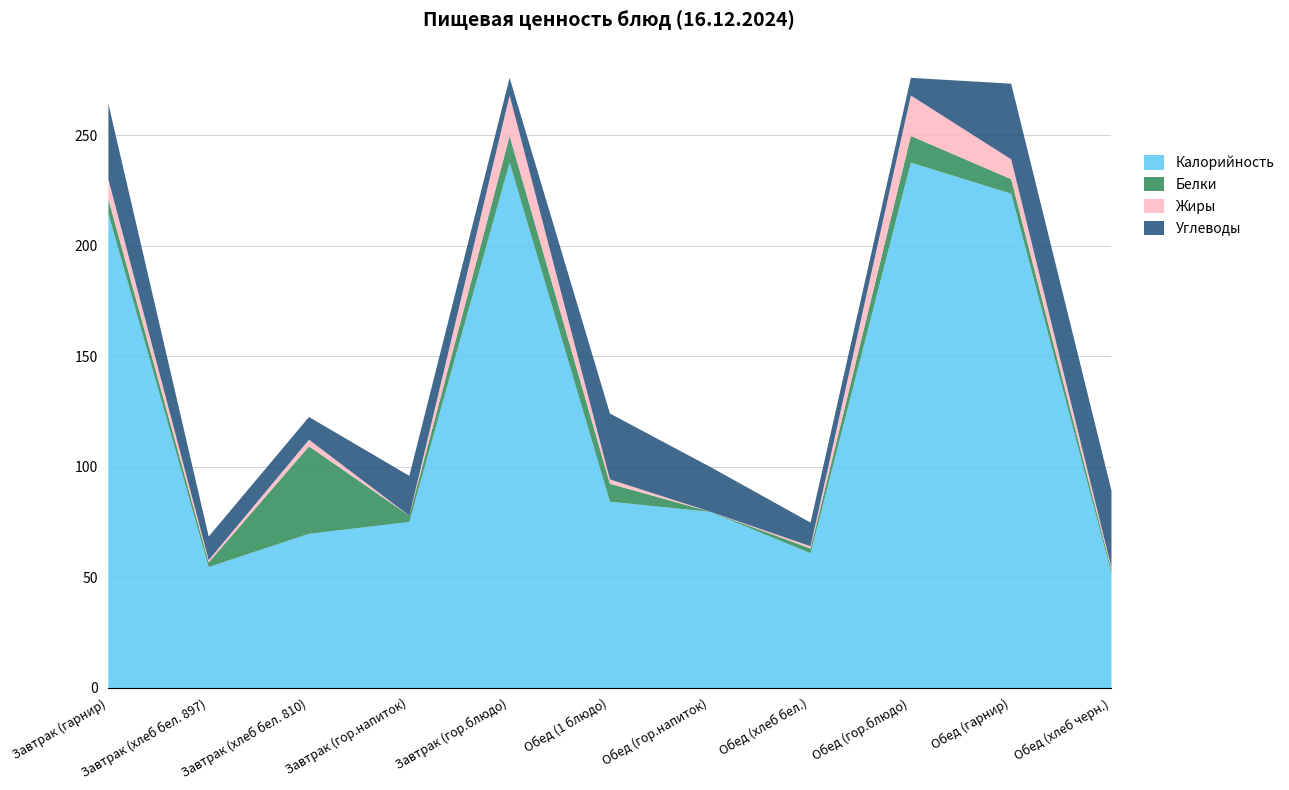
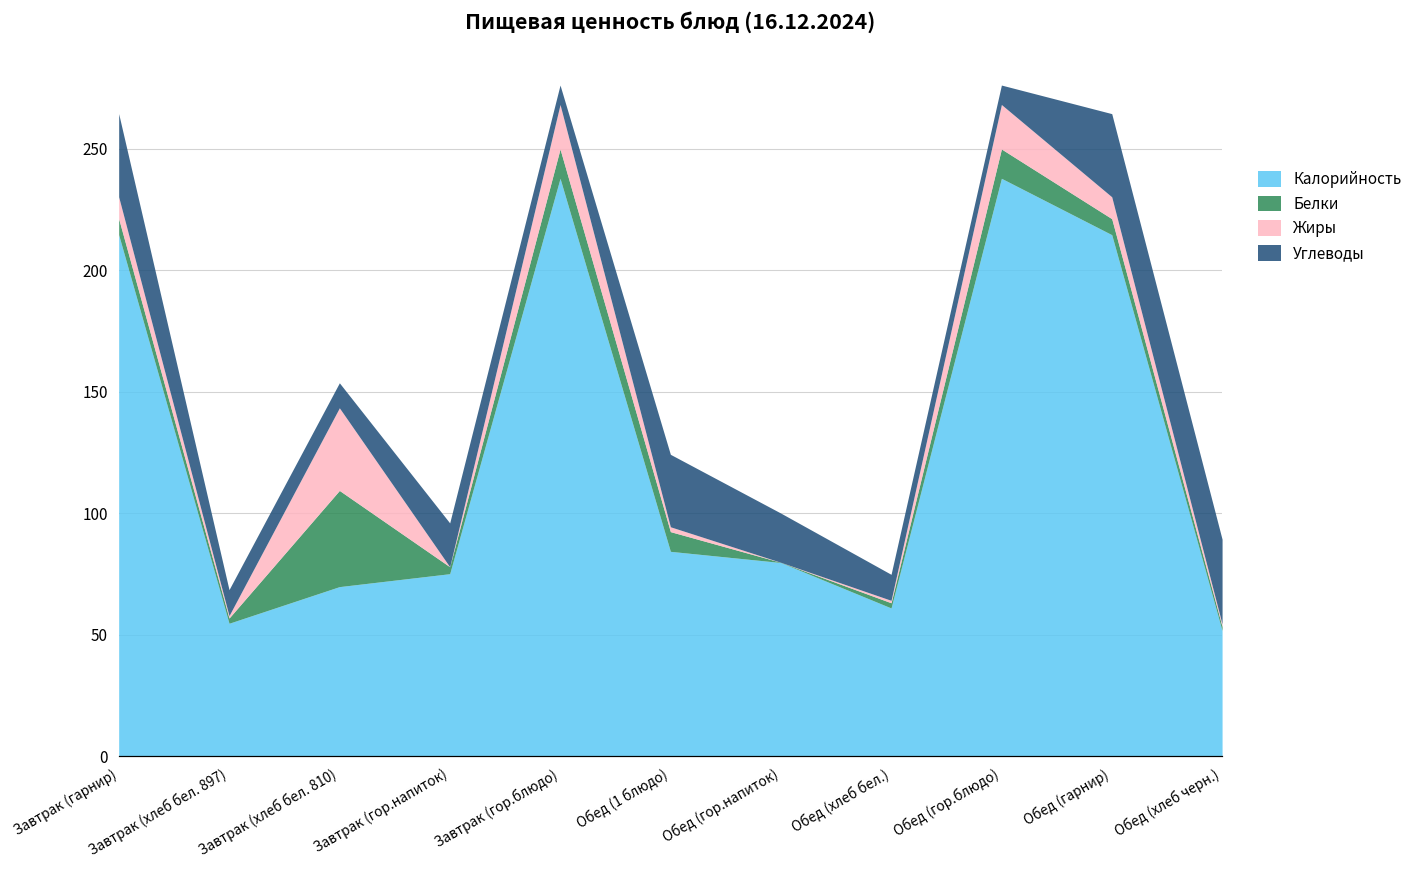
  {
    "Калорийность": {
      "Завтрак (гарнир)": 215,
      "Завтрак (хлеб бел. 897)": 55,
      "Завтрак (хлеб бел. 810)": 70,
      "Завтрак (гор.напиток)": 75,
      "Завтрак (гор.блюдо)": 238,
      "Обед (1 блюдо)": 84,
      "Обед (хлеб бел.)": 61,
      "Обед (гор.блюдо)": 238,
-     "Обед (гарнир)": 224,
+     "Обед (гарнир)": 215,
      "Обед (хлеб черн.)": 52
    },
    "Белки": {
      "Завтрак (гарнир)": 7,
      "Завтрак (хлеб бел. 810)": 40,
      "Завтрак (гор.блюдо)": 12,
      "Обед (1 блюдо)": 8,
      "Обед (гор.блюдо)": 12,
      "Обед (гарнир)": 7
    },
    "Жиры": {
      "Завтрак (гарнир)": 9,
-     "Завтрак (хлеб бел. 810)": 3,
+     "Завтрак (хлеб бел. 810)": 34,
      "Завтрак (гор.блюдо)": 18,
      "Обед (1 блюдо)": 2,
      "Обед (гор.блюдо)": 18,
      "Обед (гарнир)": 9
    },
    "Углеводы": {
      "Завтрак (гарнир)": 34,
      "Завтрак (хлеб бел. 897)": 11,
      "Завтрак (хлеб бел. 810)": 10,
      "Завтрак (гор.напиток)": 18,
      "Завтрак (гор.блюдо)": 8,
      "Обед (1 блюдо)": 30,
      "Обед (гор.напиток)": 20,
      "Обед (хлеб бел.)": 11,
      "Обед (гор.блюдо)": 8,
      "Обед (гарнир)": 34,
      "Обед (хлеб черн.)": 35
    }
  }
